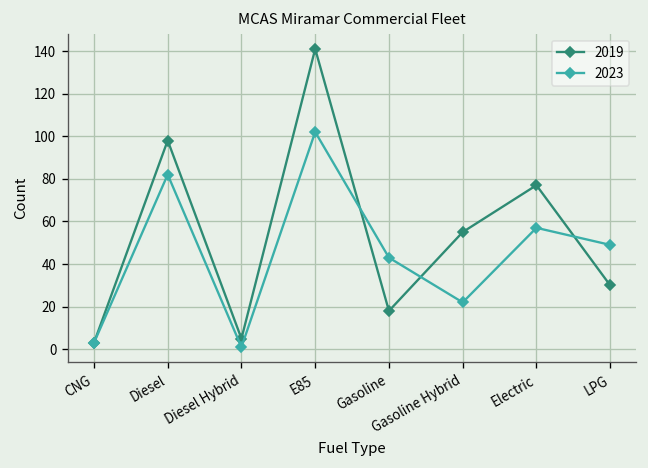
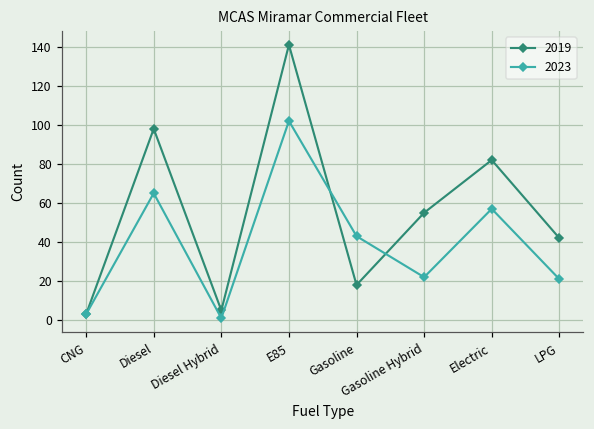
  {
    "2019": {
      "Diesel": 98,
      "Diesel Hybrid": 5,
      "E85": 141,
      "Gasoline": 18,
      "Gasoline Hybrid": 55,
-     "Electric": 77,
-     "LPG": 30
+     "Electric": 82,
+     "LPG": 42
    },
    "2023": {
-     "Diesel": 82,
+     "Diesel": 65,
      "Diesel Hybrid": 1,
      "E85": 102,
      "Gasoline": 43,
      "Gasoline Hybrid": 22,
      "Electric": 57,
-     "LPG": 49
+     "LPG": 21
    }
  }
